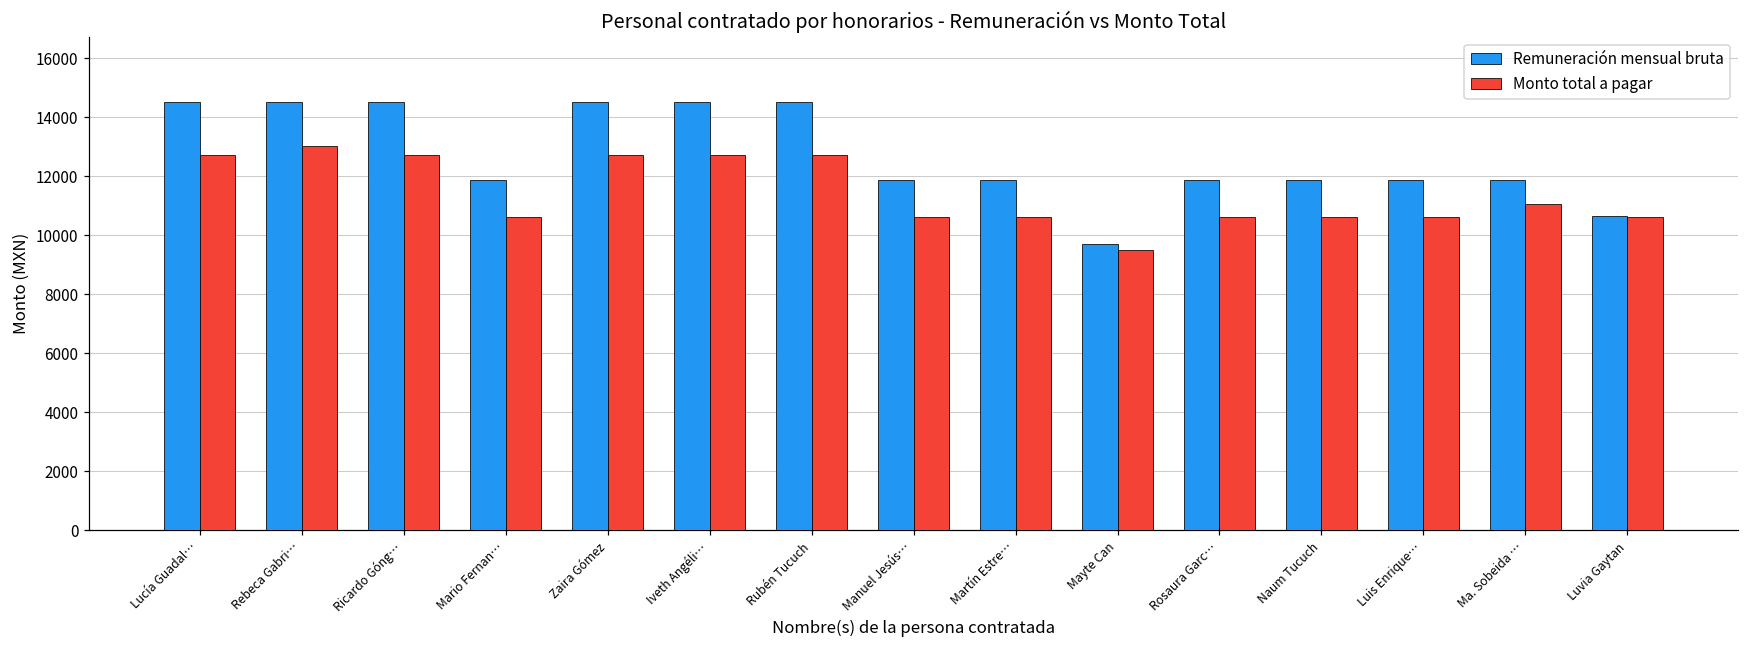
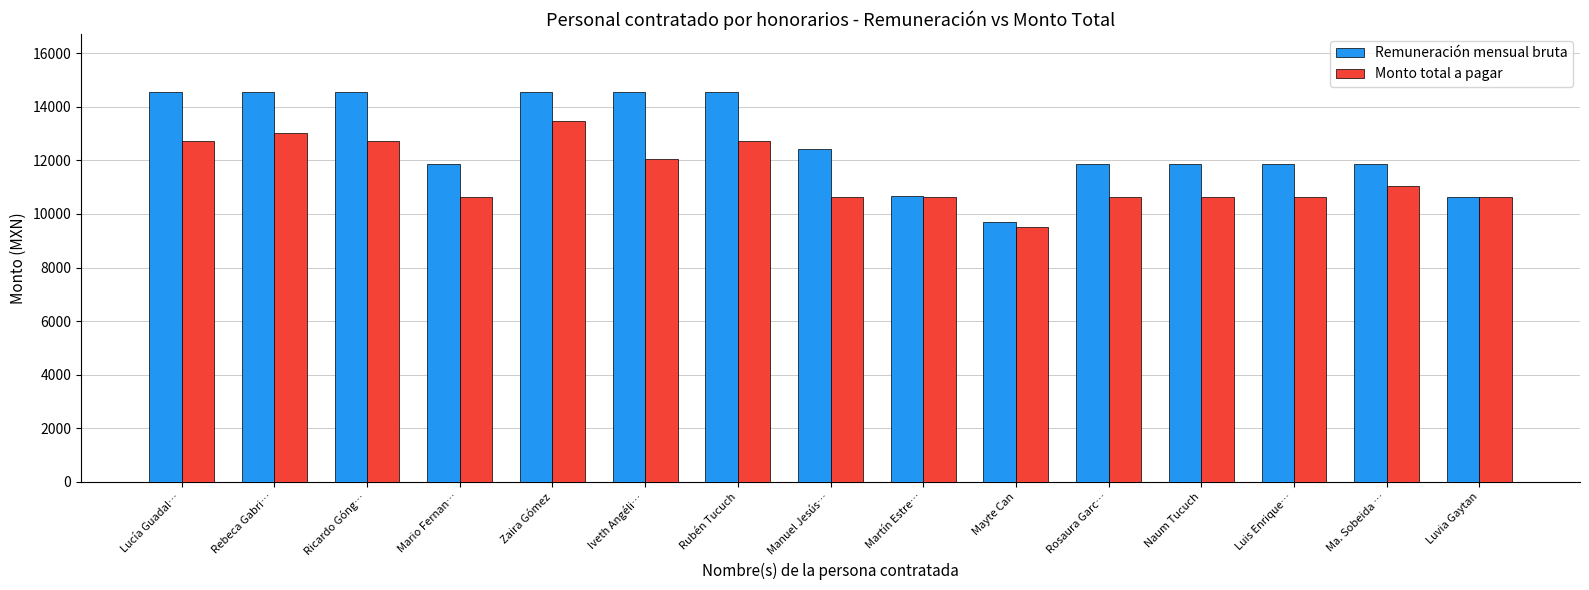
  {
    "Remuneración mensual bruta": {
      "Lucía Guadal…": 14500,
      "Rebeca Gabri…": 14500,
      "Ricardo Góng…": 14500,
      "Mario Fernan…": 11900,
      "Zaira Gómez": 14500,
      "Iveth Angéli…": 14500,
      "Rubén Tucuch": 14500,
-     "Manuel Jesús…": 11900,
-     "Martín Estre…": 11900,
+     "Manuel Jesús…": 12400,
+     "Martín Estre…": 10700,
      "Mayte Can": 9700,
      "Rosaura Garc…": 11900,
      "Naum Tucuch": 11900,
      "Luis Enrique…": 11900,
      "Ma. Sobeida …": 11900,
      "Luvia Gaytan": 10600
    },
    "Monto total a pagar": {
      "Lucía Guadal…": 12700,
      "Rebeca Gabri…": 13000,
      "Ricardo Góng…": 12700,
      "Mario Fernan…": 10600,
-     "Zaira Gómez": 12700,
-     "Iveth Angéli…": 12700,
+     "Zaira Gómez": 13500,
+     "Iveth Angéli…": 12100,
      "Rubén Tucuch": 12700,
      "Manuel Jesús…": 10600,
      "Martín Estre…": 10600,
      "Mayte Can": 9500,
      "Rosaura Garc…": 10600,
      "Naum Tucuch": 10600,
      "Luis Enrique…": 10600,
      "Ma. Sobeida …": 11100,
      "Luvia Gaytan": 10600
    }
  }
